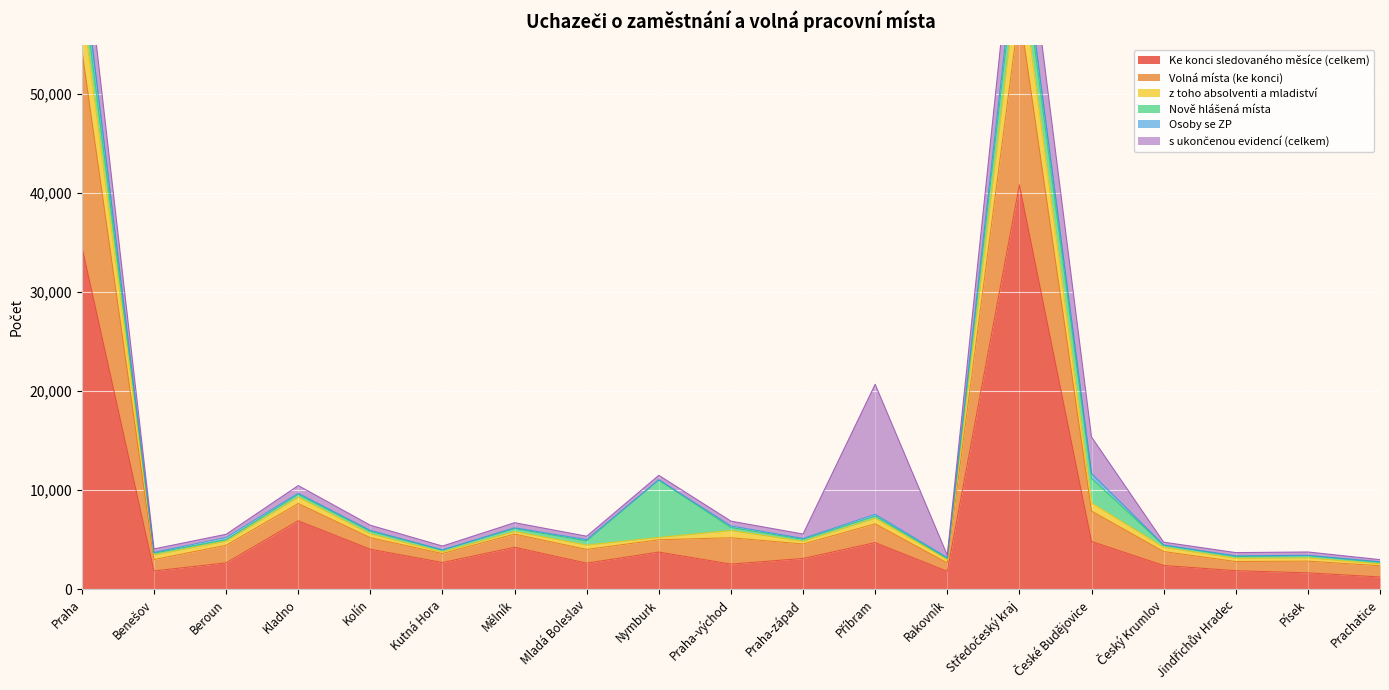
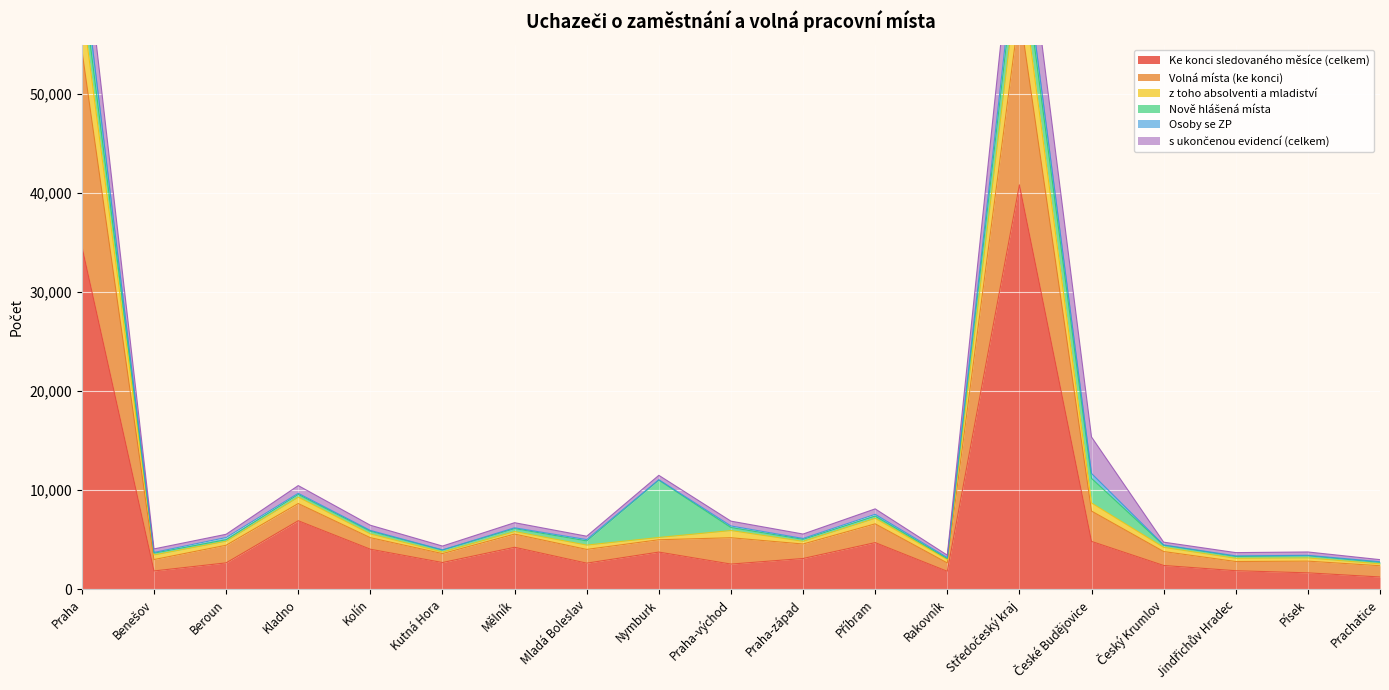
  {
    "z toho absolventi a mladiství": {
      "Kladno": "1,000",
      "Kolín": "0",
      "Mladá Boleslav": "0",
      "Praha-východ": "1,000",
      "České Budějovice": "1,000"
    },
    "Nově hlášená místa": {
      "České Budějovice": "2,000"
    },
    "Osoby se ZP": {
      "České Budějovice": "0"
    },
    "s ukončenou evidencí (celkem)": {
      "Benešov": "0",
      "Beroun": "0",
      "Kladno": "1,000",
      "Kolín": "1,000",
      "Kutná Hora": "0",
      "Mělník": "1,000",
      "Mladá Boleslav": "0",
      "Nymburk": "0",
      "Praha-východ": "0",
      "Praha-západ": "0",
-     "Příbram": "13,000",
+     "Příbram": "1,000",
      "České Budějovice": "4,000",
      "Český Krumlov": "0",
      "Jindřichův Hradec": "0",
      "Písek": "0"
    }
  }
